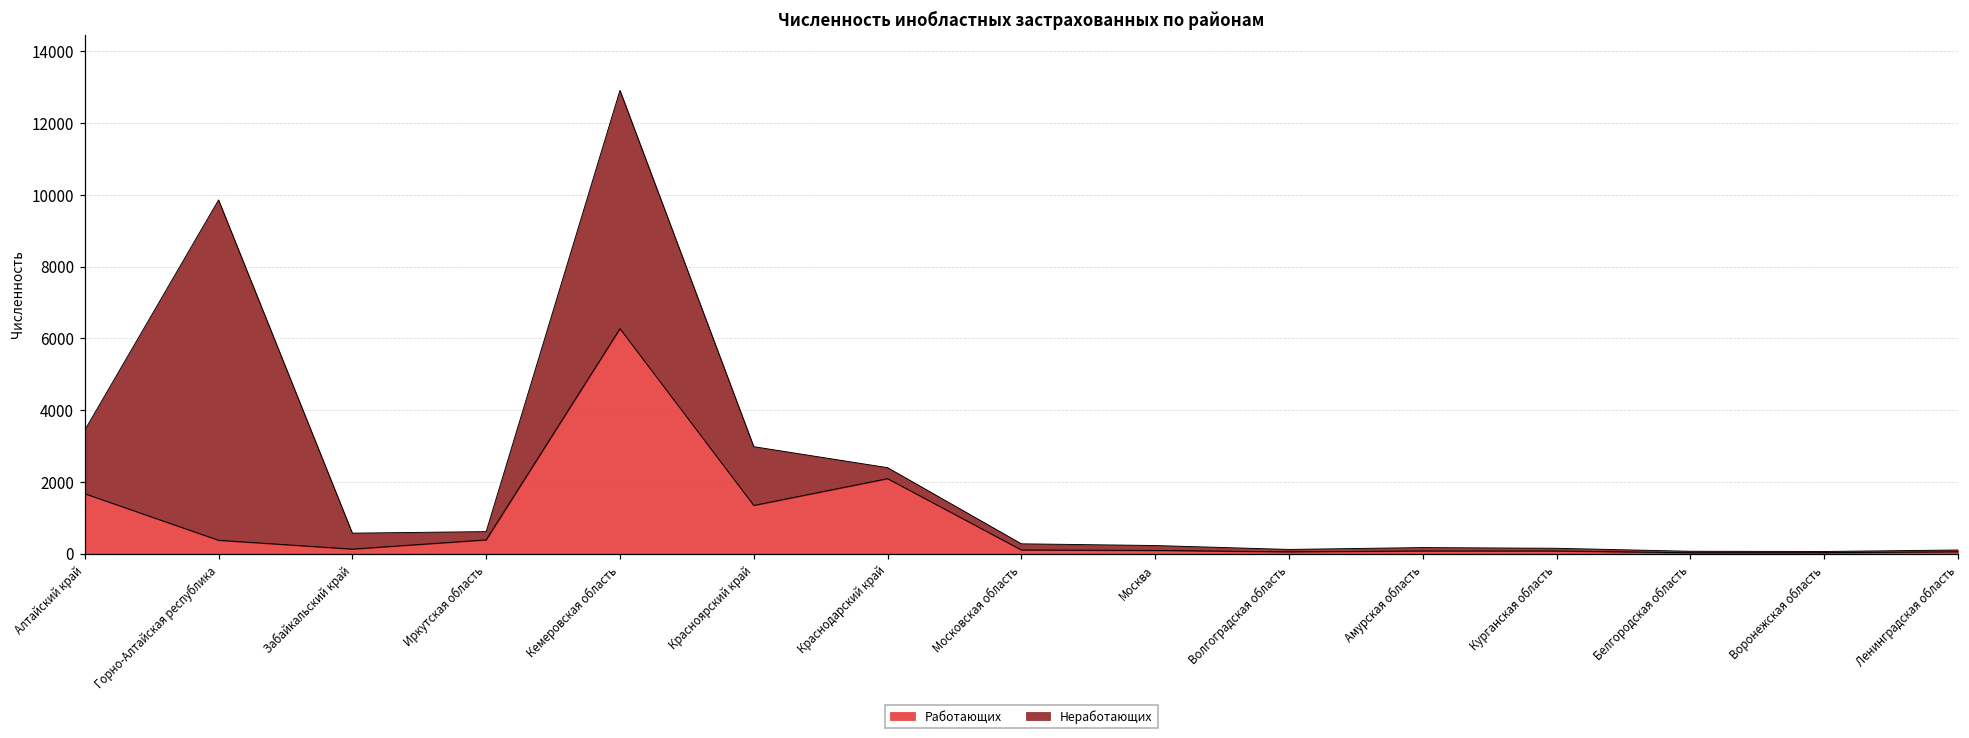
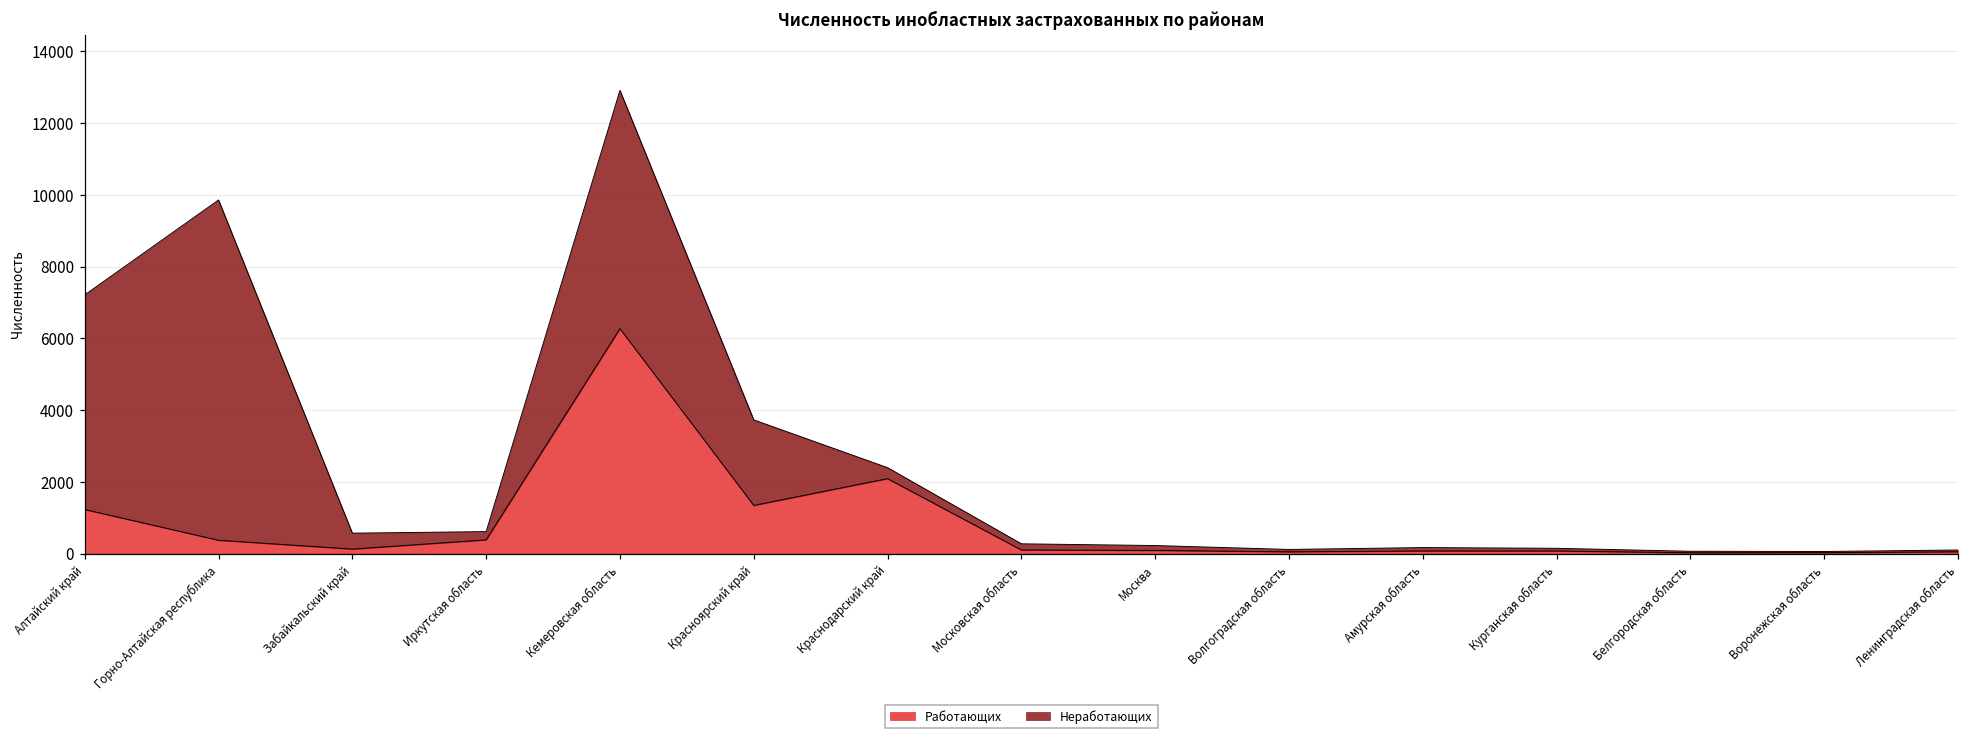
  {
    "Работающих": {
-     "Алтайский край": 1700,
+     "Алтайский край": 1200,
      "Горно-Алтайская республика": 400,
      "Забайкальский край": 100,
      "Иркутская область": 400,
      "Кемеровская область": 6300,
      "Красноярский край": 1300,
      "Краснодарский край": 2100,
      "Московская область": 100,
      "Москва": 100,
      "Амурская область": 100
    },
    "Неработающих": {
-     "Алтайский край": 1800,
+     "Алтайский край": 6000,
      "Горно-Алтайская республика": 9500,
      "Забайкальский край": 400,
      "Иркутская область": 200,
      "Кемеровская область": 6600,
-     "Красноярский край": 1600,
+     "Красноярский край": 2400,
      "Краснодарский край": 300,
      "Московская область": 200,
      "Москва": 100,
      "Амурская область": 100
    }
  }
